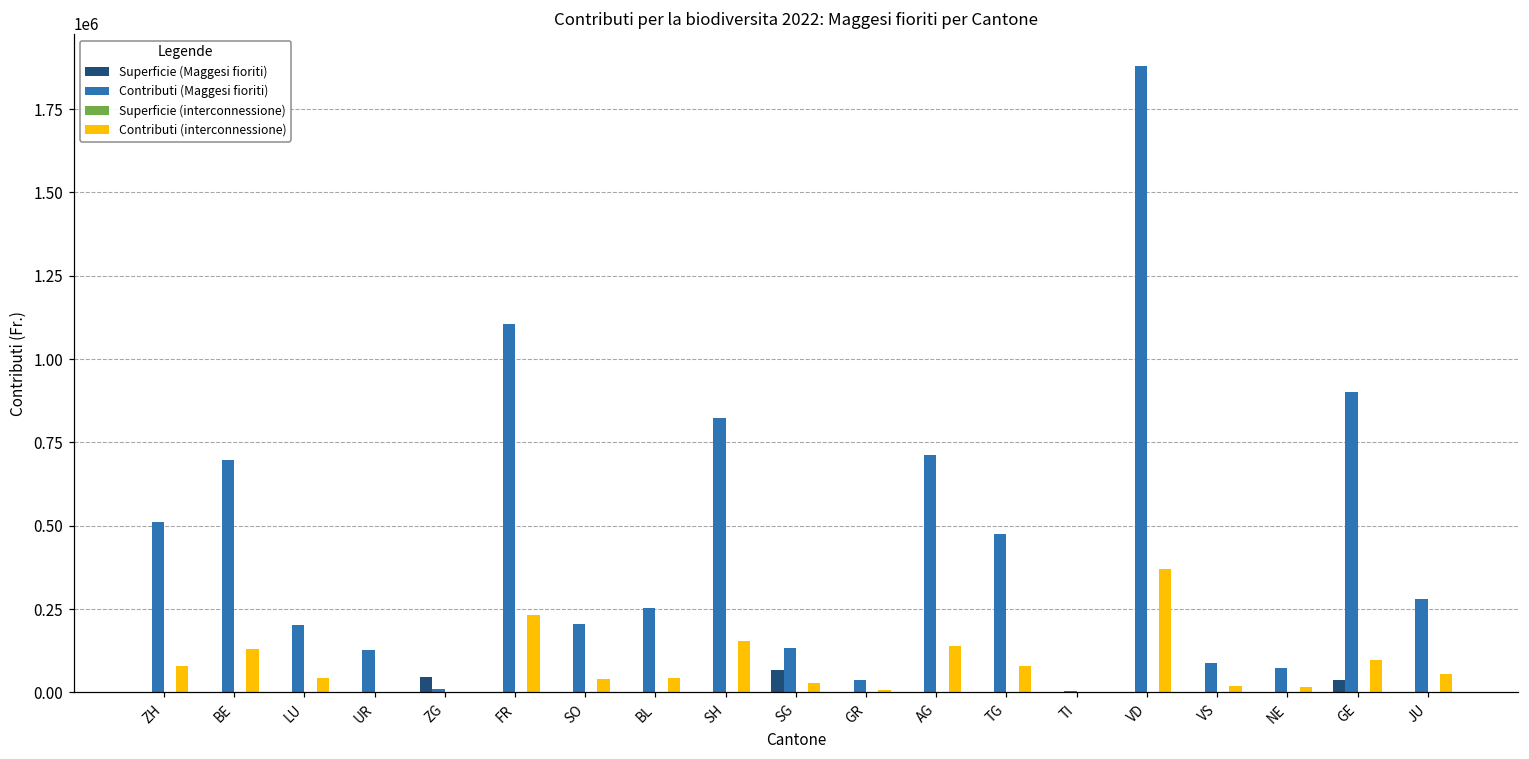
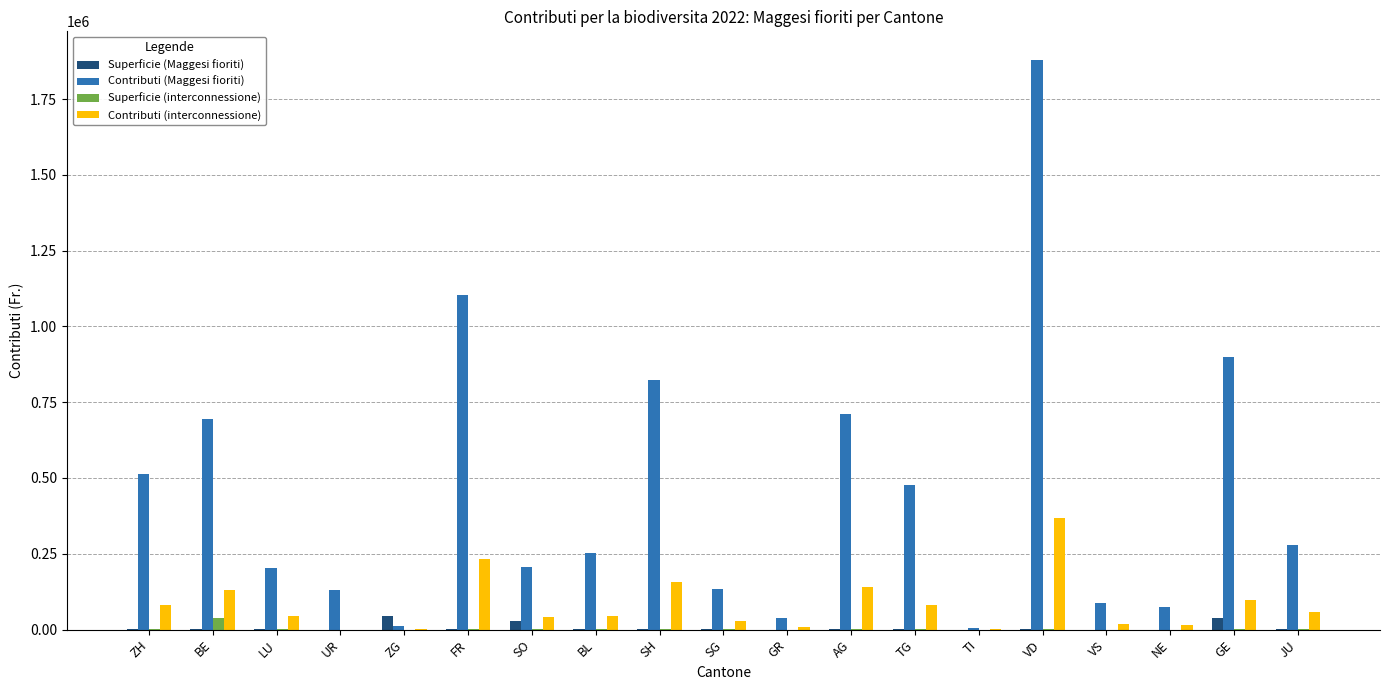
  {
    "Superficie (Maggesi fioriti)": {
      "UR": 0,
      "ZG": 50000,
-     "SO": 0,
-     "SG": 70000,
+     "SO": 30000,
+     "SG": 0,
      "GE": 40000
    },
    "Contributi (Maggesi fioriti)": {
      "ZH": 510000,
      "BE": 700000,
      "LU": 200000,
      "UR": 130000,
      "ZG": 10000,
      "FR": 1110000,
      "SO": 210000,
      "BL": 250000,
      "SH": 820000,
      "SG": 130000,
      "GR": 40000,
      "AG": 710000,
      "TG": 480000,
      "VD": 1880000,
      "VS": 90000,
      "NE": 70000,
      "GE": 900000,
      "JU": 280000
    },
    "Superficie (interconnessione)": {
-     "BE": 0,
+     "BE": 40000,
      "UR": 0
    },
    "Contributi (interconnessione)": {
      "ZH": 80000,
      "BE": 130000,
      "LU": 40000,
      "UR": 0,
      "FR": 230000,
      "SO": 40000,
      "BL": 40000,
      "SH": 160000,
      "SG": 30000,
      "AG": 140000,
      "TG": 80000,
      "VD": 370000,
      "VS": 20000,
      "NE": 20000,
      "GE": 100000,
      "JU": 60000
    }
  }
